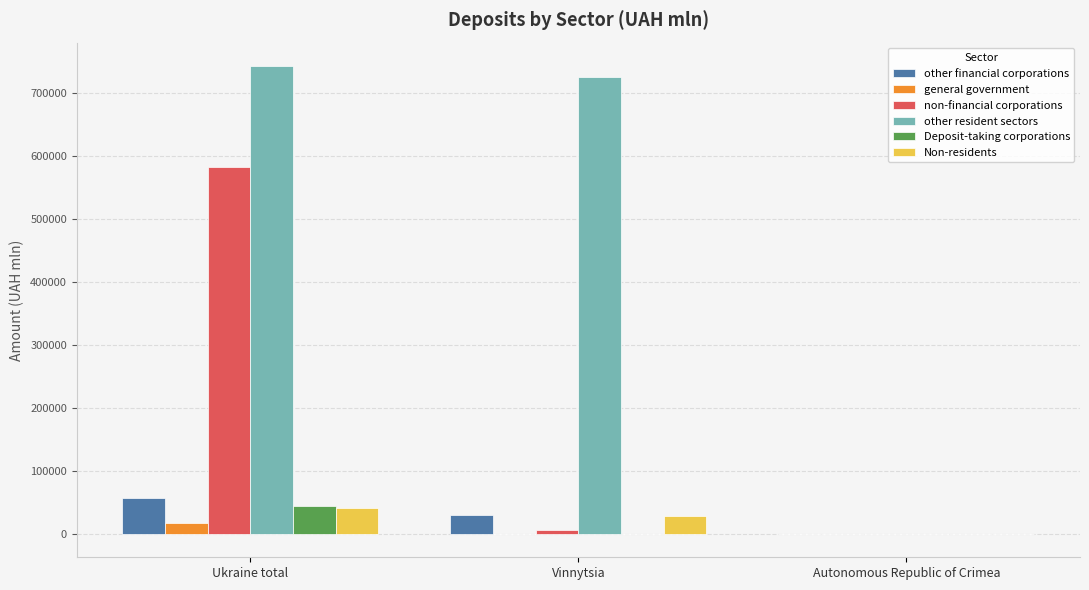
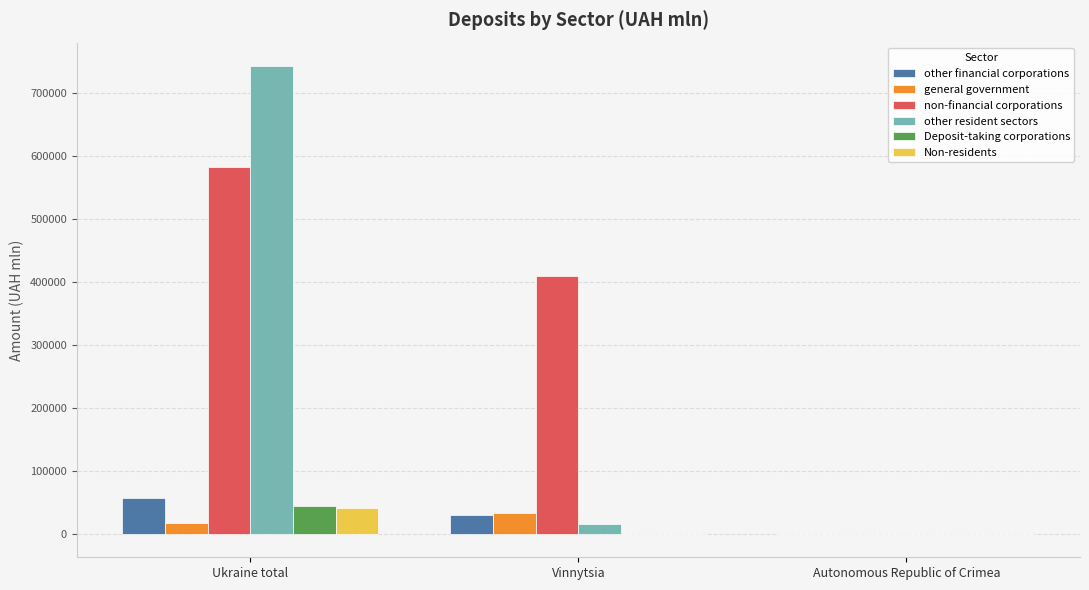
  {
    "other financial corporations": {
      "Ukraine total": 60000,
      "Vinnytsia": 30000,
      "Autonomous Republic of Crimea": 0
    },
    "general government": {
      "Ukraine total": 20000,
-     "Vinnytsia": 0,
+     "Vinnytsia": 30000,
      "Autonomous Republic of Crimea": 0
    },
    "non-financial corporations": {
      "Ukraine total": 580000,
-     "Vinnytsia": 10000
+     "Vinnytsia": 410000
    },
    "other resident sectors": {
      "Ukraine total": 740000,
-     "Vinnytsia": 730000
+     "Vinnytsia": 20000
    },
    "Deposit-taking corporations": {
      "Ukraine total": 40000
    },
    "Non-residents": {
      "Ukraine total": 40000,
-     "Vinnytsia": 30000
+     "Vinnytsia": 0
    }
  }
